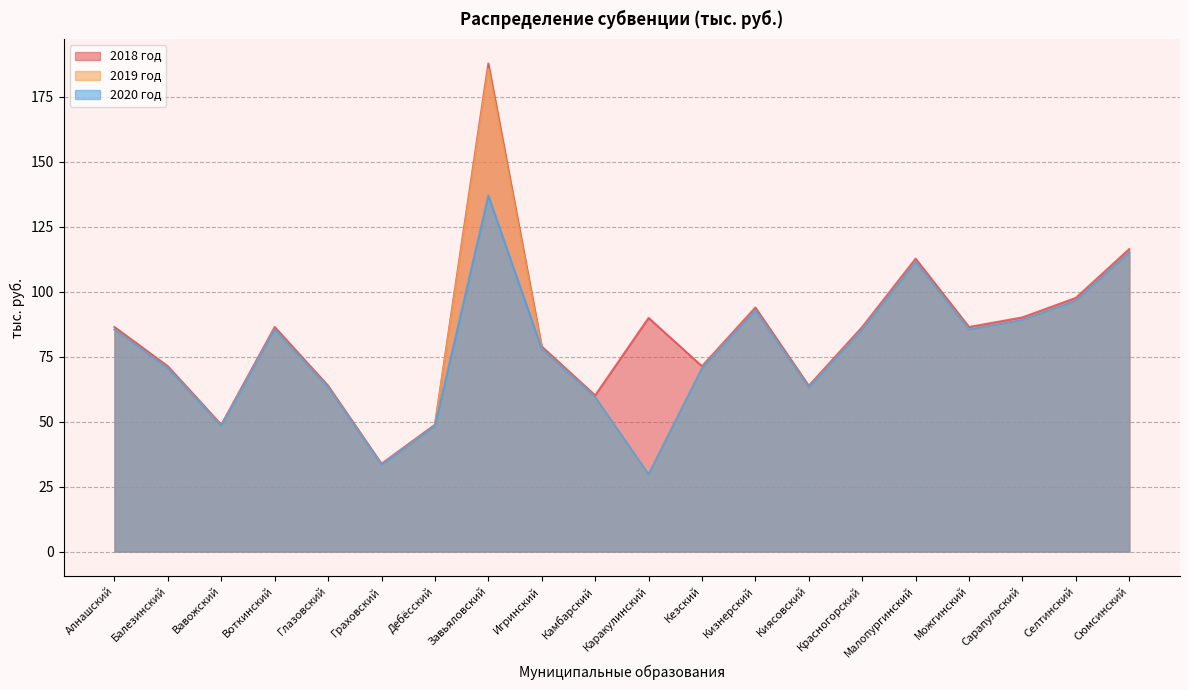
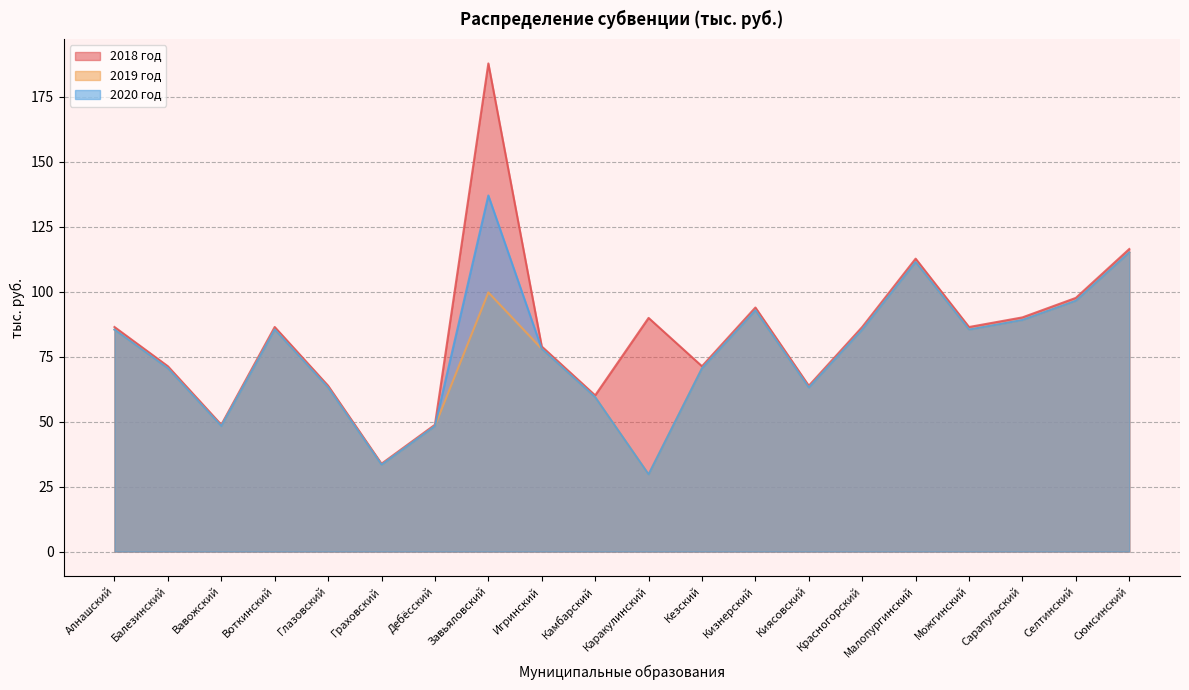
  {
    "2018 год": {
      "Алнашский": 86,
      "Воткинский": 86,
      "Завьяловский": 188,
      "Каракулинский": 90,
      "Кизнерский": 94,
      "Красногорский": 86,
      "Малопургинский": 113,
      "Можгинский": 86,
      "Сарапульский": 90,
      "Селтинский": 98,
      "Сюмсинский": 116
    },
    "2019 год": {
-     "Завьяловский": 186
+     "Завьяловский": 100
    },
    "2020 год": {
      "Завьяловский": 137
    }
  }
